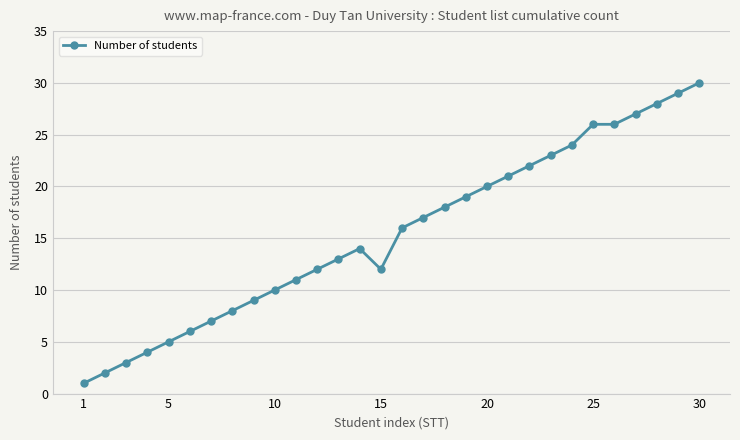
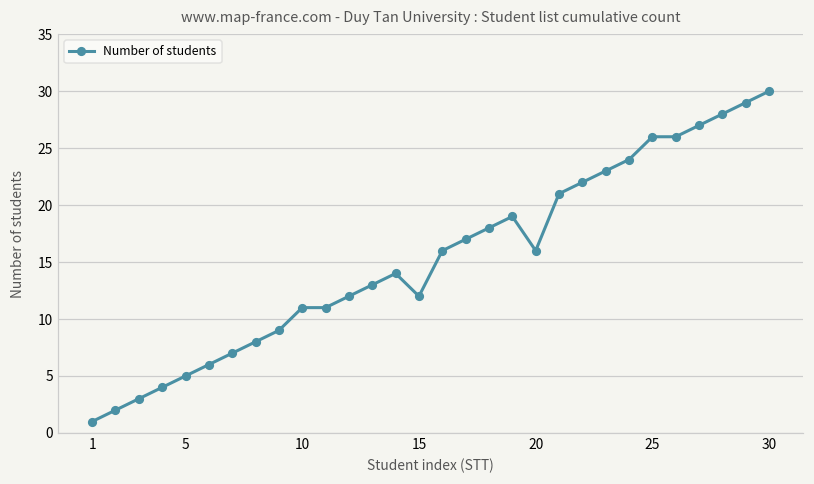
  {
    "1": 1,
    "5": 5,
-   "10": 10,
+   "10": 11,
    "15": 12,
-   "20": 20,
+   "20": 16,
    "25": 26,
    "30": 30
  }
